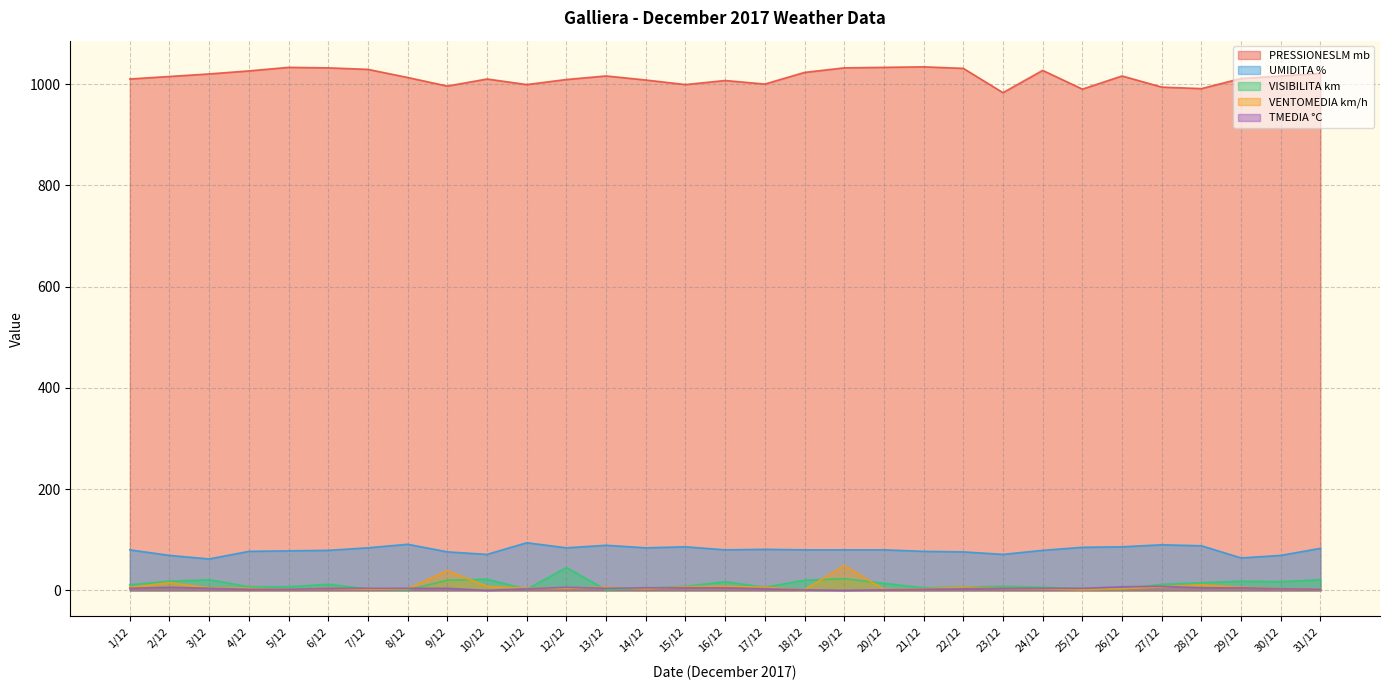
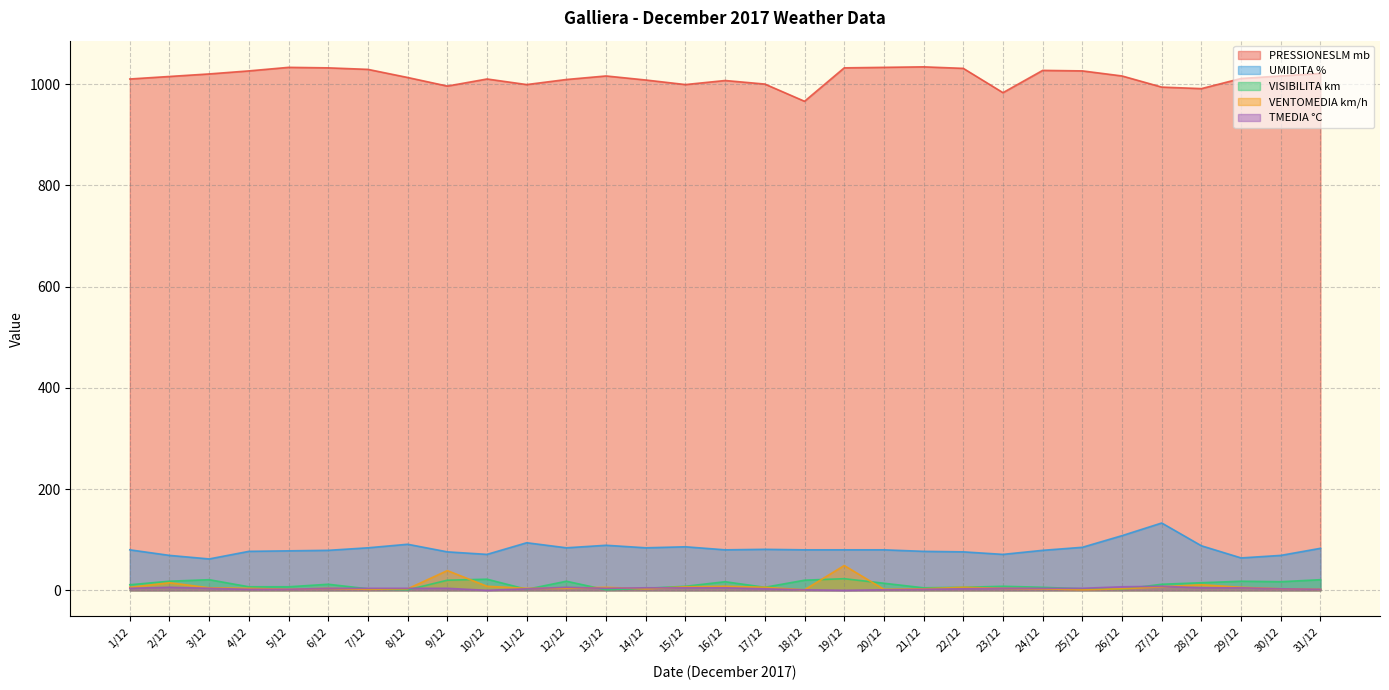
  {
    "PRESSIONESLM mb": {
      "1/12": 1010,
      "2/12": 1020,
      "3/12": 1020,
      "4/12": 1030,
      "5/12": 1030,
      "6/12": 1030,
      "7/12": 1030,
      "8/12": 1010,
      "9/12": 1000,
      "10/12": 1010,
      "11/12": 1000,
      "12/12": 1010,
      "13/12": 1020,
      "14/12": 1010,
      "15/12": 1000,
      "16/12": 1010,
      "17/12": 1000,
-     "18/12": 1020,
+     "18/12": 970,
      "19/12": 1030,
      "20/12": 1030,
      "21/12": 1030,
      "22/12": 1030,
      "23/12": 980,
      "24/12": 1030,
-     "25/12": 990,
+     "25/12": 1030,
      "26/12": 1020,
      "27/12": 990,
      "28/12": 990
    },
    "UMIDITA %": {
      "1/12": 80,
      "2/12": 70,
      "3/12": 60,
      "4/12": 80,
      "5/12": 80,
      "6/12": 80,
      "7/12": 80,
      "8/12": 90,
      "9/12": 80,
      "10/12": 70,
      "11/12": 90,
      "12/12": 80,
      "13/12": 90,
      "14/12": 80,
      "15/12": 90,
      "16/12": 80,
      "17/12": 80,
      "18/12": 80,
      "19/12": 80,
      "20/12": 80,
      "21/12": 80,
      "22/12": 80,
      "23/12": 70,
      "24/12": 80,
      "25/12": 90,
-     "26/12": 90,
-     "27/12": 90,
+     "26/12": 110,
+     "27/12": 130,
      "28/12": 90,
      "29/12": 60,
      "30/12": 70,
      "31/12": 80
    },
    "VISIBILITA km": {
      "3/12": 20,
      "6/12": 10,
      "9/12": 20,
      "10/12": 20,
-     "12/12": 50,
+     "12/12": 20,
      "16/12": 20,
      "18/12": 20,
      "19/12": 20,
      "20/12": 10,
      "29/12": 20,
      "30/12": 20,
      "31/12": 20
    },
    "VENTOMEDIA km/h": {
      "9/12": 40,
      "10/12": 10,
      "19/12": 50
    },
    "TMEDIA °C": {
      "2/12": 10,
      "9/12": 0,
      "10/12": 0,
      "19/12": 0,
      "28/12": 10
    }
  }
